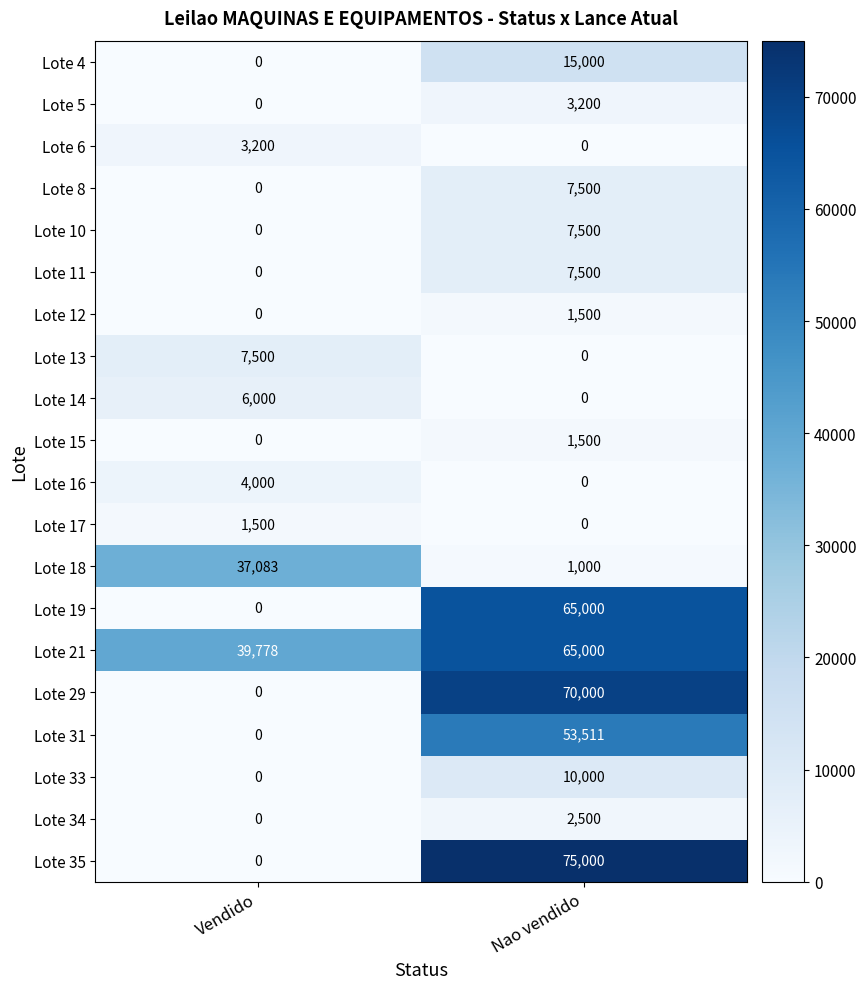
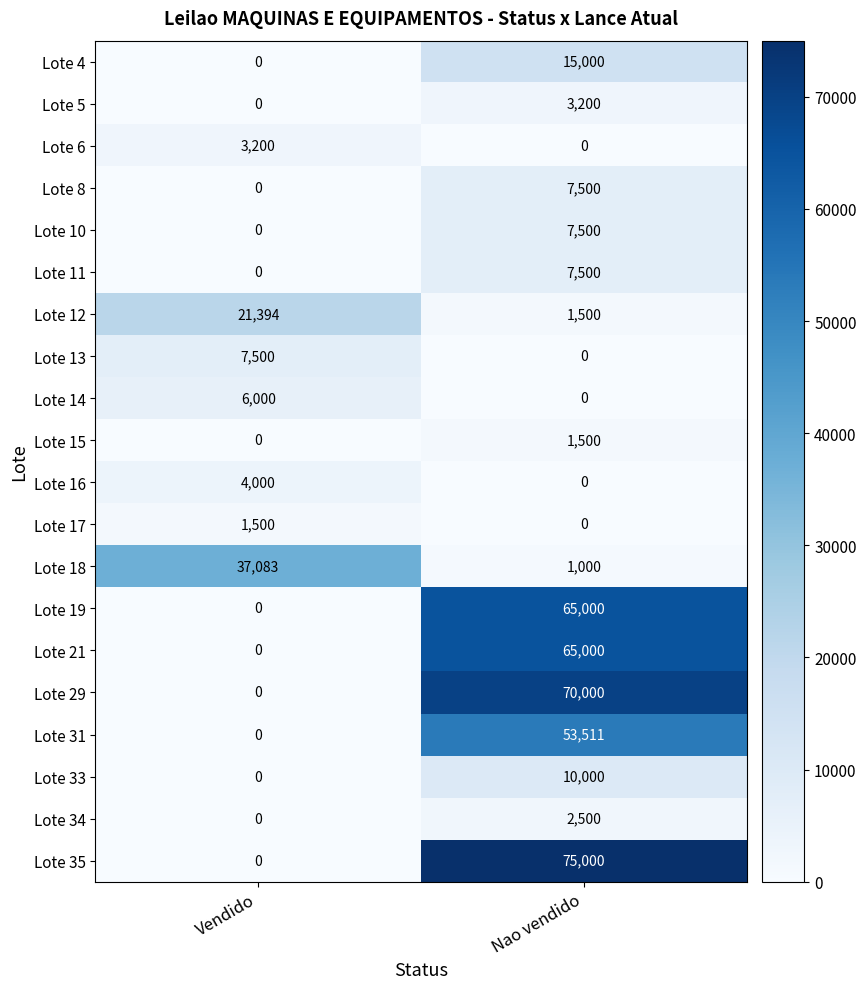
  {
    "Lote 4": {
      "Vendido": "0",
      "Nao vendido": "15,000"
    },
    "Lote 5": {
      "Vendido": "0",
      "Nao vendido": "3,200"
    },
    "Lote 6": {
      "Vendido": "3,200",
      "Nao vendido": "0"
    },
    "Lote 8": {
      "Vendido": "0",
      "Nao vendido": "7,500"
    },
    "Lote 10": {
      "Vendido": "0",
      "Nao vendido": "7,500"
    },
    "Lote 11": {
      "Vendido": "0",
      "Nao vendido": "7,500"
    },
    "Lote 12": {
-     "Vendido": "0",
+     "Vendido": "21,394",
      "Nao vendido": "1,500"
    },
    "Lote 13": {
      "Vendido": "7,500",
      "Nao vendido": "0"
    },
    "Lote 14": {
      "Vendido": "6,000",
      "Nao vendido": "0"
    },
    "Lote 15": {
      "Vendido": "0",
      "Nao vendido": "1,500"
    },
    "Lote 16": {
      "Vendido": "4,000",
      "Nao vendido": "0"
    },
    "Lote 17": {
      "Vendido": "1,500",
      "Nao vendido": "0"
    },
    "Lote 18": {
      "Vendido": "37,083",
      "Nao vendido": "1,000"
    },
    "Lote 19": {
      "Vendido": "0",
      "Nao vendido": "65,000"
    },
    "Lote 21": {
-     "Vendido": "39,778",
+     "Vendido": "0",
      "Nao vendido": "65,000"
    },
    "Lote 29": {
      "Vendido": "0",
      "Nao vendido": "70,000"
    },
    "Lote 31": {
      "Vendido": "0",
      "Nao vendido": "53,511"
    },
    "Lote 33": {
      "Vendido": "0",
      "Nao vendido": "10,000"
    },
    "Lote 34": {
      "Vendido": "0",
      "Nao vendido": "2,500"
    },
    "Lote 35": {
      "Vendido": "0",
      "Nao vendido": "75,000"
    }
  }
